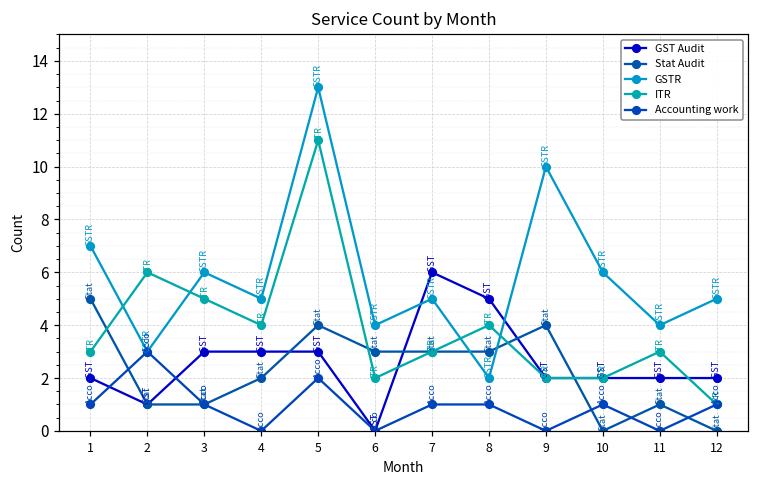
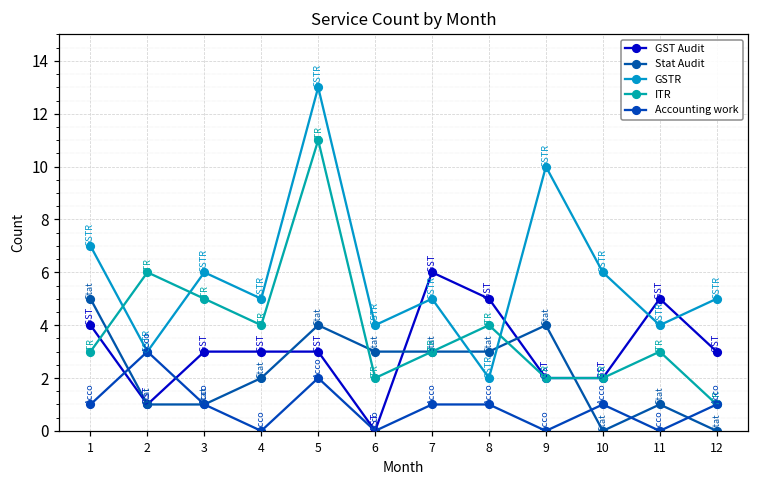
  {
    "GST Audit": {
-     "1": 2,
+     "1": 4,
      "3": 3,
      "4": 3,
      "5": 3,
      "7": 6,
      "8": 5,
-     "11": 2,
-     "12": 2
+     "11": 5,
+     "12": 3
    }
  }
